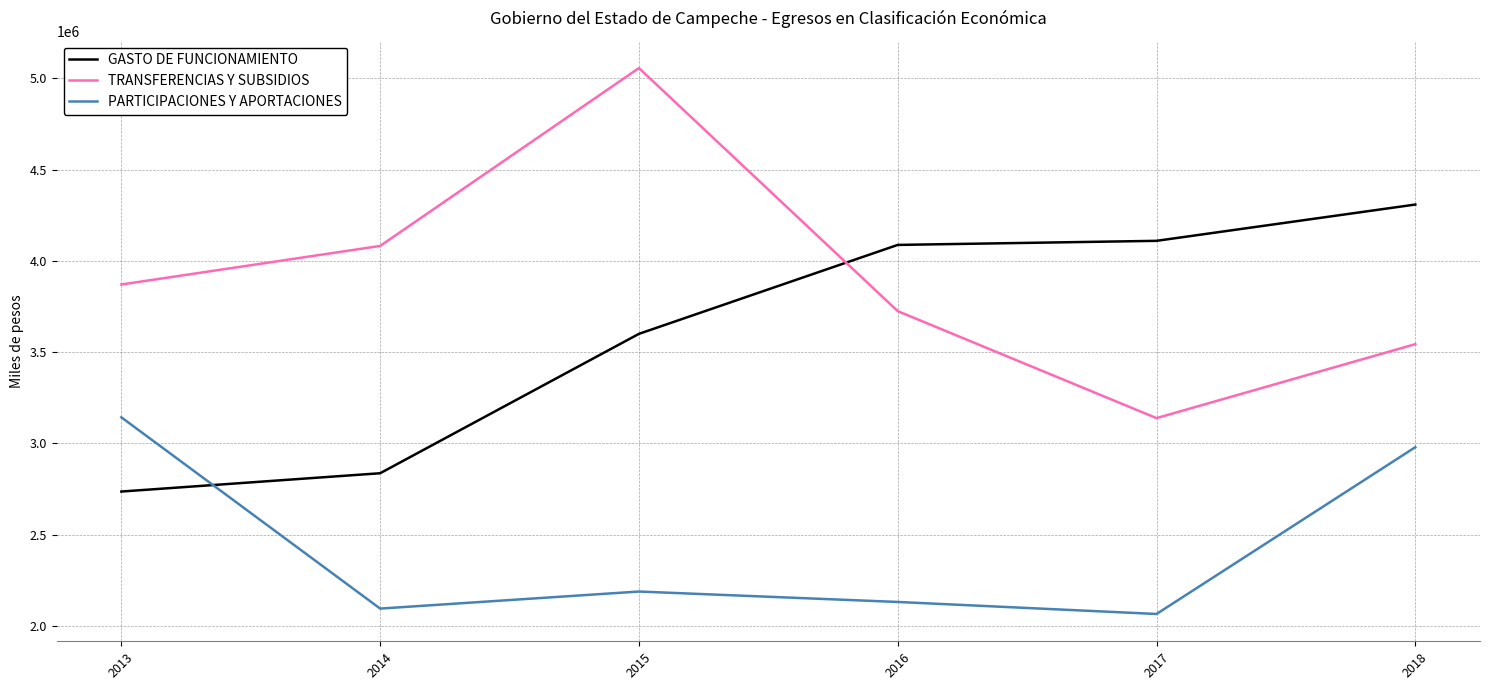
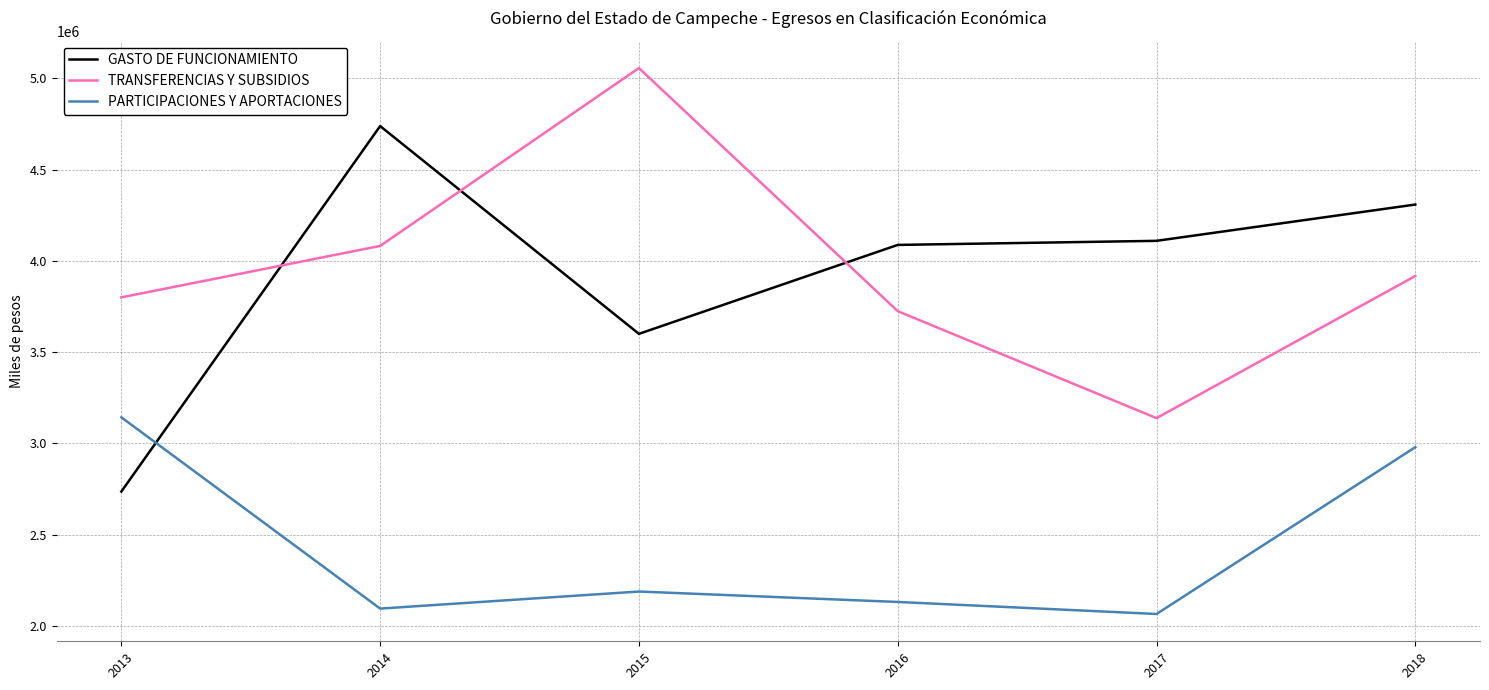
  {
    "GASTO DE FUNCIONAMIENTO": {
      "2013": 2740000,
-     "2014": 2840000,
+     "2014": 4740000,
      "2015": 3600000,
      "2016": 4090000,
      "2017": 4110000,
      "2018": 4310000
    },
    "TRANSFERENCIAS Y SUBSIDIOS": {
-     "2013": 3870000,
+     "2013": 3800000,
      "2014": 4080000,
      "2015": 5060000,
      "2016": 3720000,
      "2017": 3140000,
-     "2018": 3540000
+     "2018": 3920000
    },
    "PARTICIPACIONES Y APORTACIONES": {
      "2013": 3140000,
      "2014": 2100000,
      "2015": 2190000,
      "2016": 2130000,
      "2017": 2070000,
      "2018": 2980000
    }
  }
